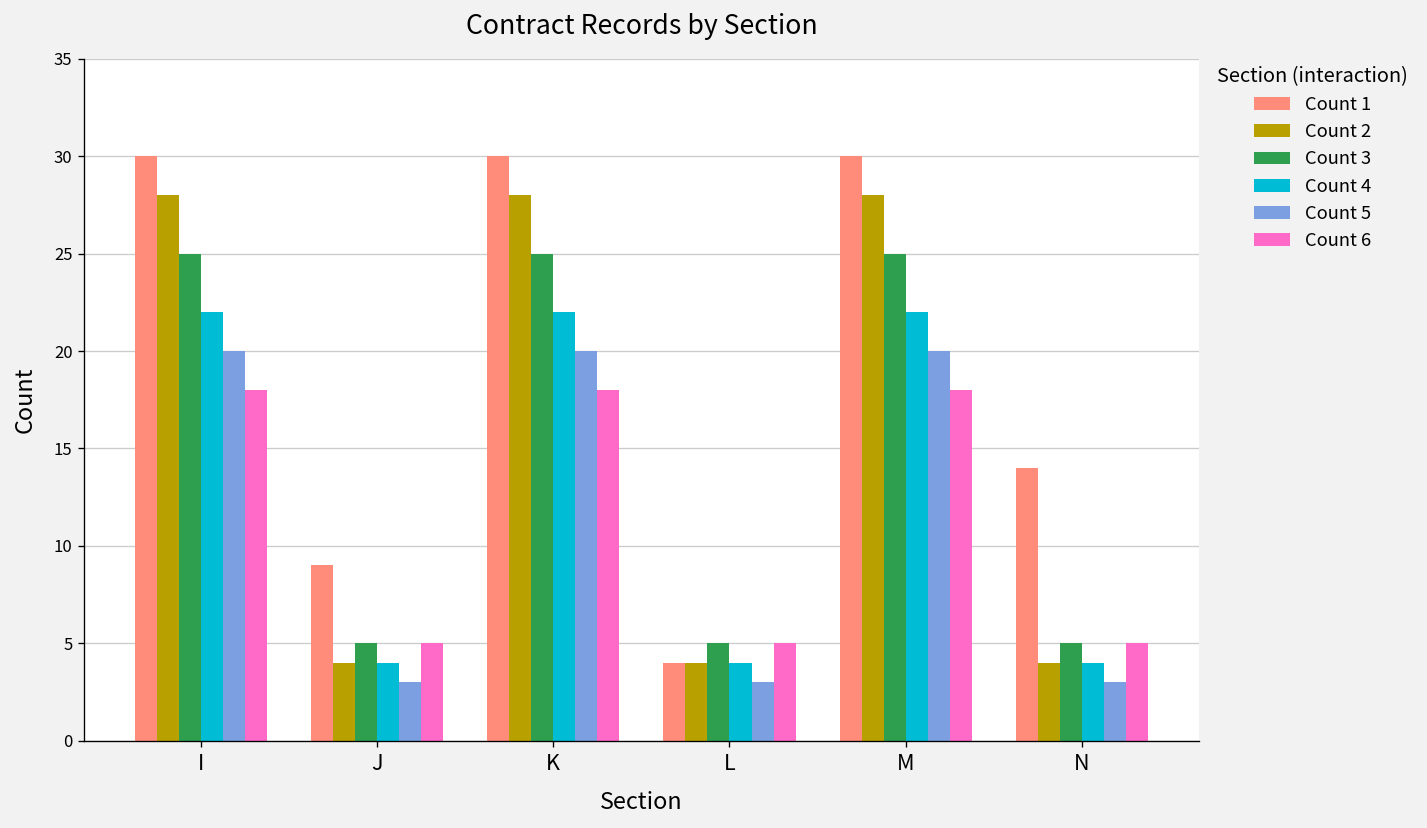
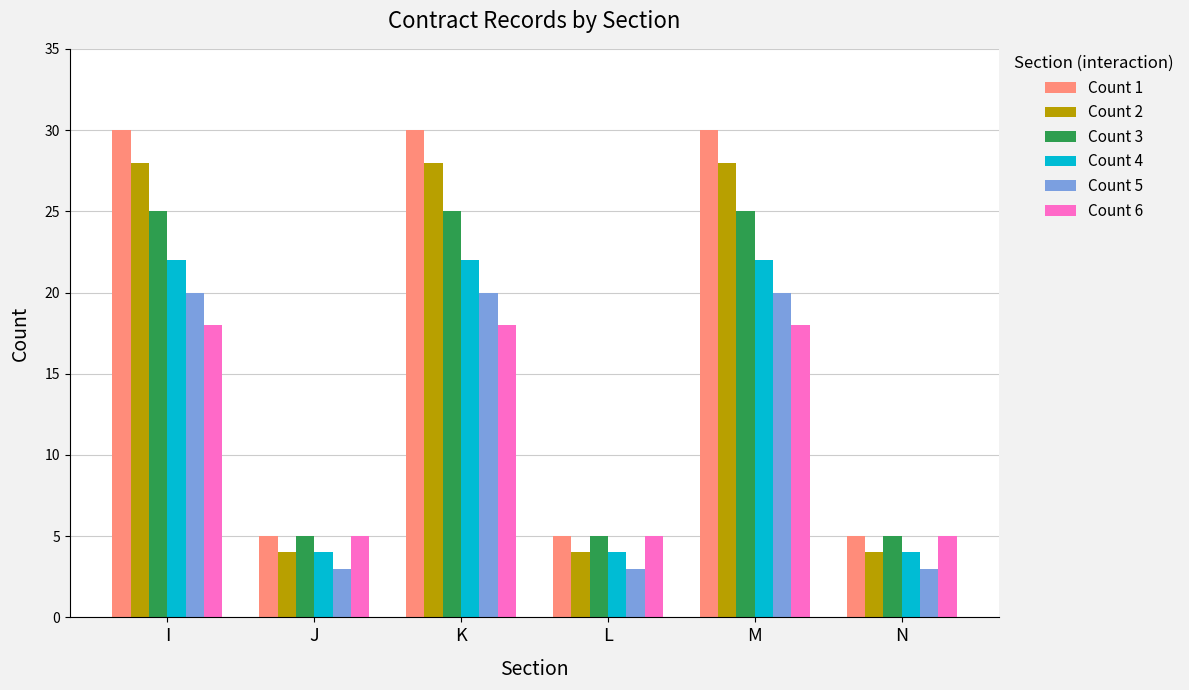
  {
    "Count 1": {
      "I": 30,
-     "J": 9,
+     "J": 5,
      "K": 30,
-     "L": 4,
+     "L": 5,
      "M": 30,
-     "N": 14
+     "N": 5
    },
    "Count 2": {
      "I": 28,
      "J": 4,
      "K": 28,
      "L": 4,
      "M": 28,
      "N": 4
    },
    "Count 3": {
      "I": 25,
      "J": 5,
      "K": 25,
      "L": 5,
      "M": 25,
      "N": 5
    },
    "Count 4": {
      "I": 22,
      "J": 4,
      "K": 22,
      "L": 4,
      "M": 22,
      "N": 4
    },
    "Count 5": {
      "I": 20,
      "J": 3,
      "K": 20,
      "L": 3,
      "M": 20,
      "N": 3
    },
    "Count 6": {
      "I": 18,
      "J": 5,
      "K": 18,
      "L": 5,
      "M": 18,
      "N": 5
    }
  }
